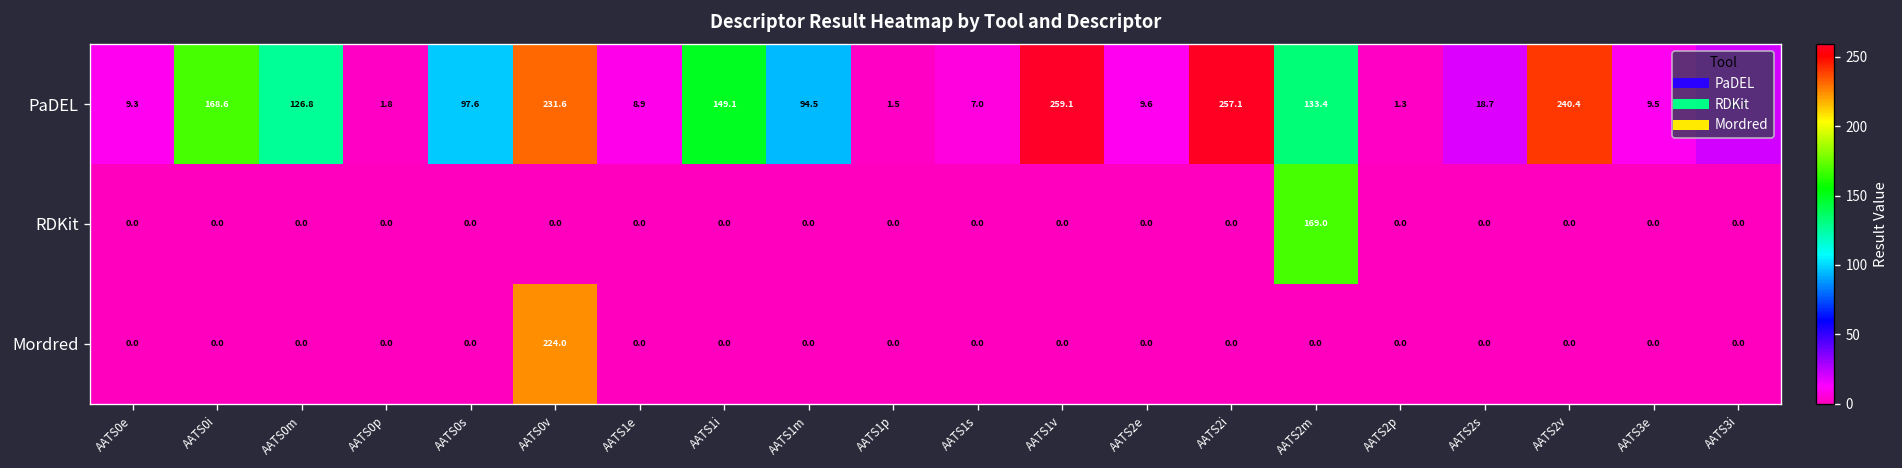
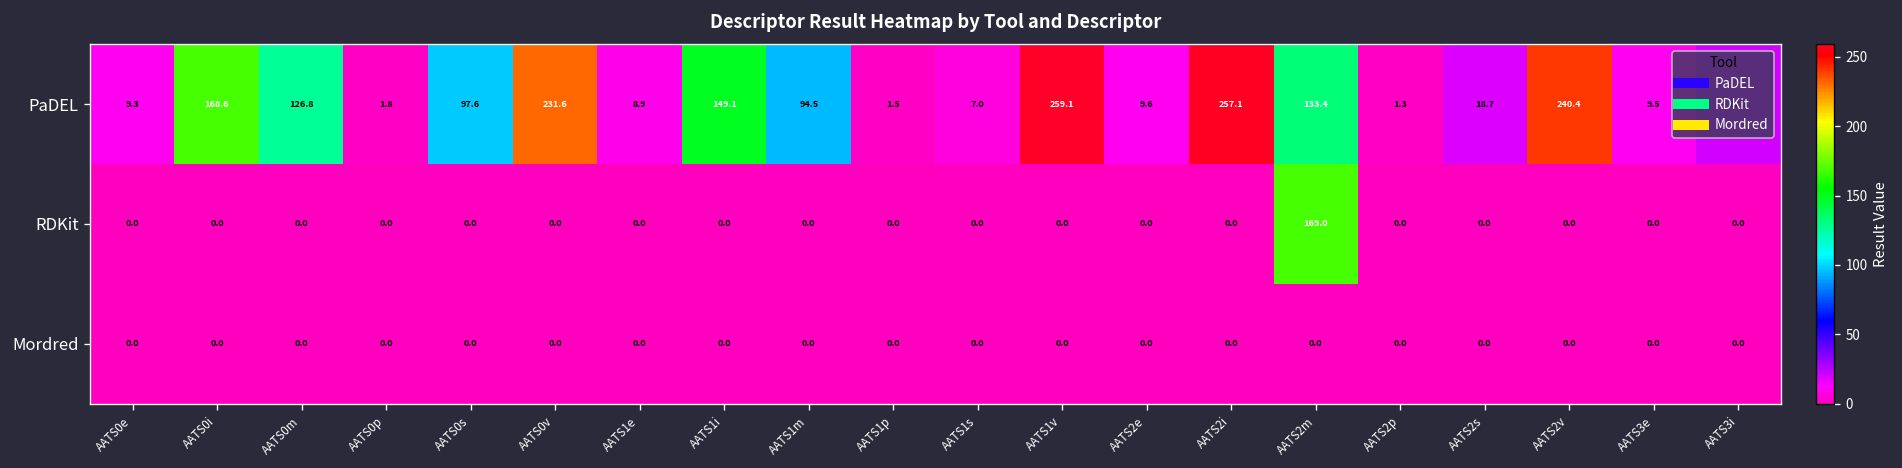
  {
    "PaDEL": {
      "AATS0e": 9.3,
      "AATS0i": 168.6,
      "AATS0m": 126.8,
      "AATS0p": 1.8,
      "AATS0s": 97.6,
      "AATS0v": 231.6,
      "AATS1e": 8.9,
      "AATS1i": 149.1,
      "AATS1m": 94.5,
      "AATS1p": 1.5,
      "AATS1s": 7.0,
      "AATS1v": 259.1,
      "AATS2e": 9.6,
      "AATS2i": 257.1,
      "AATS2m": 133.4,
      "AATS2p": 1.3,
      "AATS2s": 18.7,
      "AATS2v": 240.4,
      "AATS3e": 9.5
    },
    "RDKit": {
      "AATS0e": 0.0,
      "AATS0i": 0.0,
      "AATS0m": 0.0,
      "AATS0p": 0.0,
      "AATS0s": 0.0,
      "AATS0v": 0.0,
      "AATS1e": 0.0,
      "AATS1i": 0.0,
      "AATS1m": 0.0,
      "AATS1p": 0.0,
      "AATS1s": 0.0,
      "AATS1v": 0.0,
      "AATS2e": 0.0,
      "AATS2i": 0.0,
      "AATS2m": 169.0,
      "AATS2p": 0.0,
      "AATS2s": 0.0,
      "AATS2v": 0.0,
      "AATS3e": 0.0,
      "AATS3i": 0.0
    },
    "Mordred": {
      "AATS0e": 0.0,
      "AATS0i": 0.0,
      "AATS0m": 0.0,
      "AATS0p": 0.0,
      "AATS0s": 0.0,
-     "AATS0v": 224.0,
+     "AATS0v": 0.0,
      "AATS1e": 0.0,
      "AATS1i": 0.0,
      "AATS1m": 0.0,
      "AATS1p": 0.0,
      "AATS1s": 0.0,
      "AATS1v": 0.0,
      "AATS2e": 0.0,
      "AATS2i": 0.0,
      "AATS2m": 0.0,
      "AATS2p": 0.0,
      "AATS2s": 0.0,
      "AATS2v": 0.0,
      "AATS3e": 0.0,
      "AATS3i": 0.0
    }
  }
